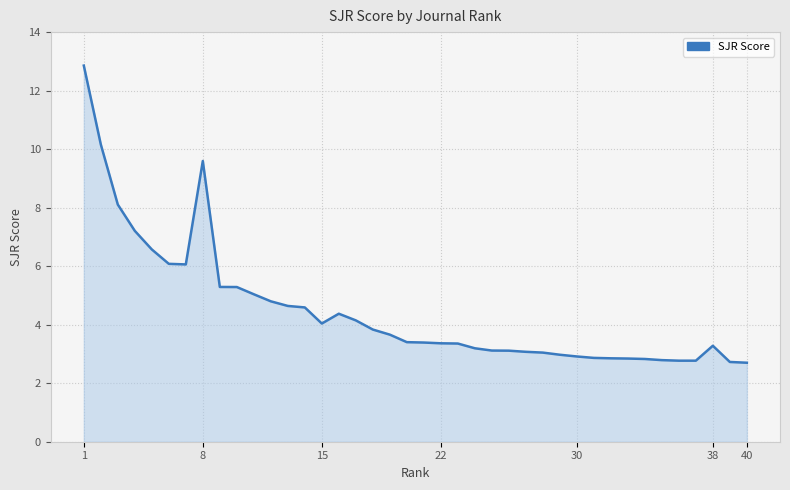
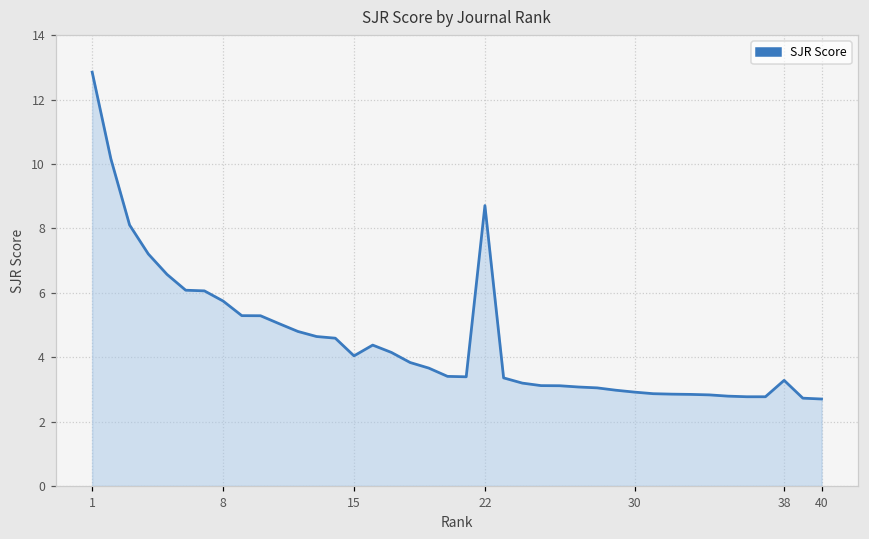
  {
    "1": 12.9,
-   "8": 9.6,
+   "8": 5.7,
    "15": 4.0,
-   "22": 3.4,
+   "22": 8.7,
    "30": 2.9,
    "38": 3.3,
    "40": 2.7
  }
